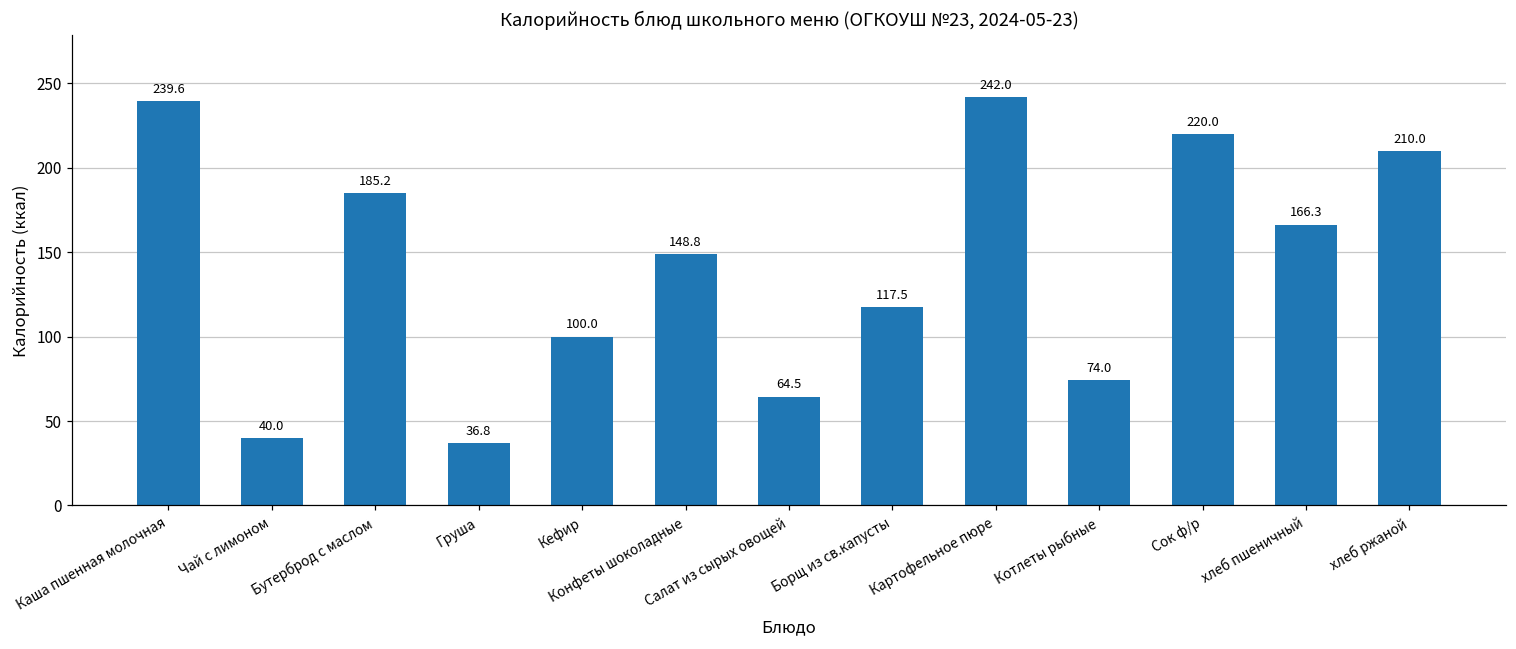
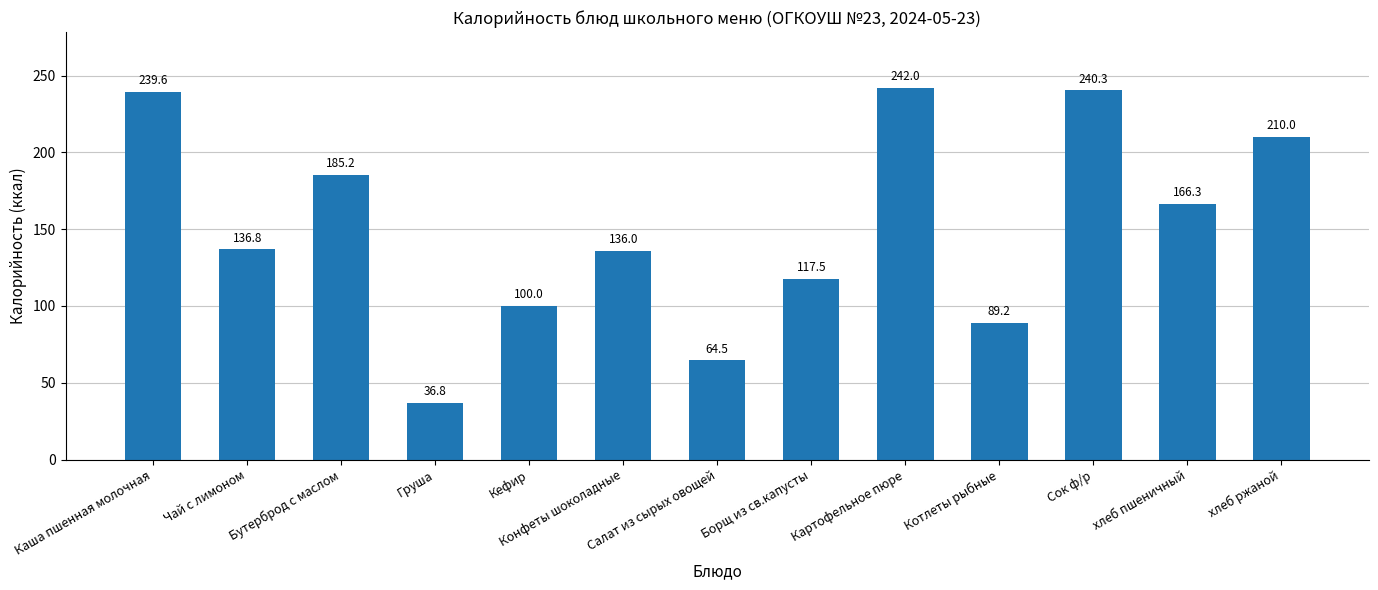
  {
    "Каша пшенная молочная": 239.6,
-   "Чай с лимоном": 40.0,
+   "Чай с лимоном": 136.8,
    "Бутерброд с маслом": 185.2,
    "Груша": 36.8,
    "Кефир": 100.0,
-   "Конфеты шоколадные": 148.8,
+   "Конфеты шоколадные": 136.0,
    "Салат из сырых овощей": 64.5,
    "Борщ из св.капусты": 117.5,
    "Картофельное пюре": 242.0,
-   "Котлеты рыбные": 74.0,
-   "Сок ф/р": 220.0,
+   "Котлеты рыбные": 89.2,
+   "Сок ф/р": 240.3,
    "хлеб пшеничный": 166.3,
    "хлеб ржаной": 210.0
  }
